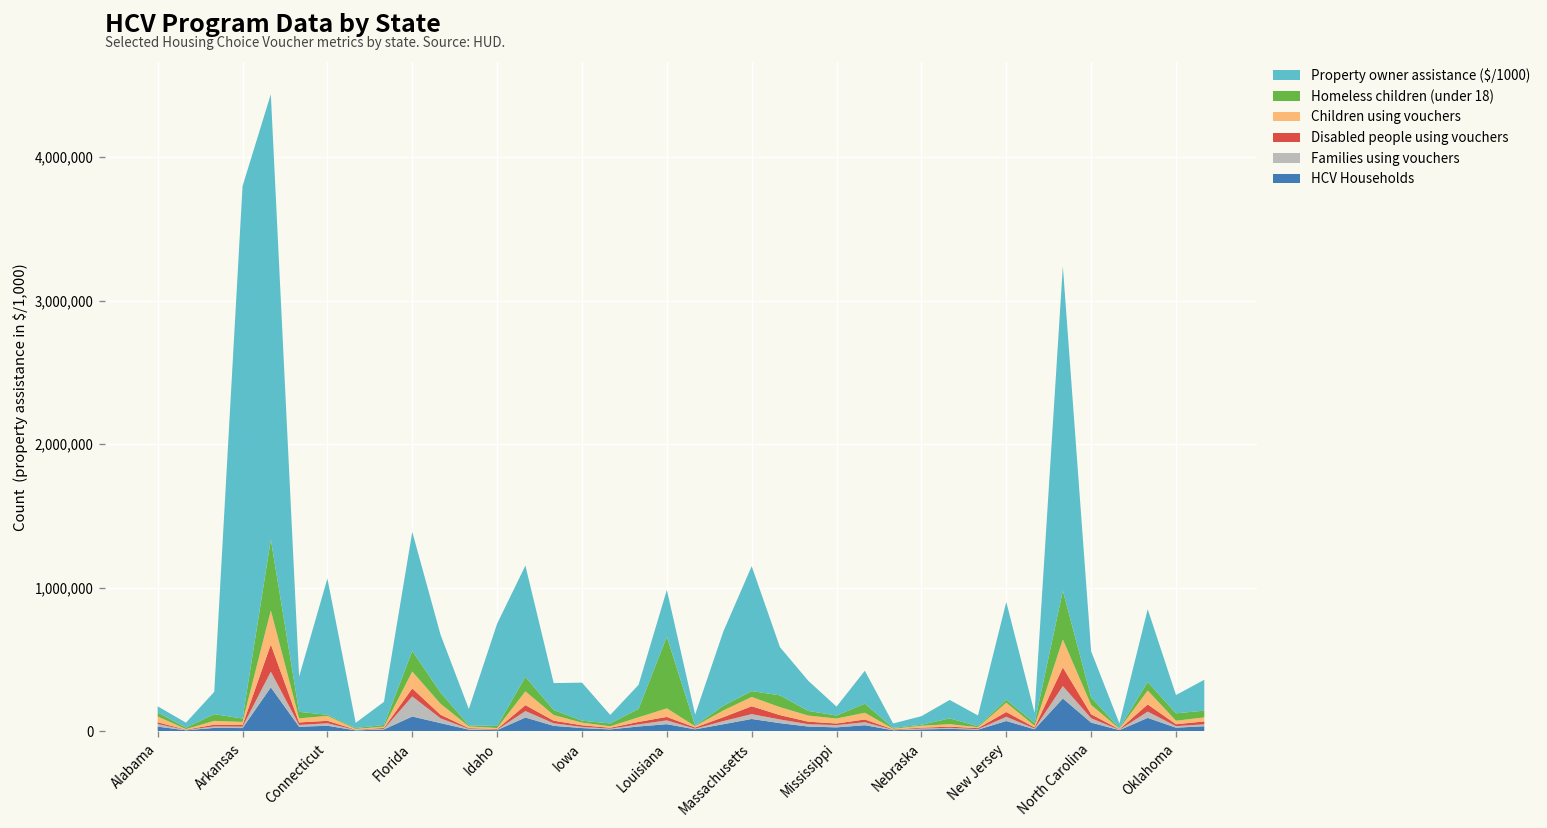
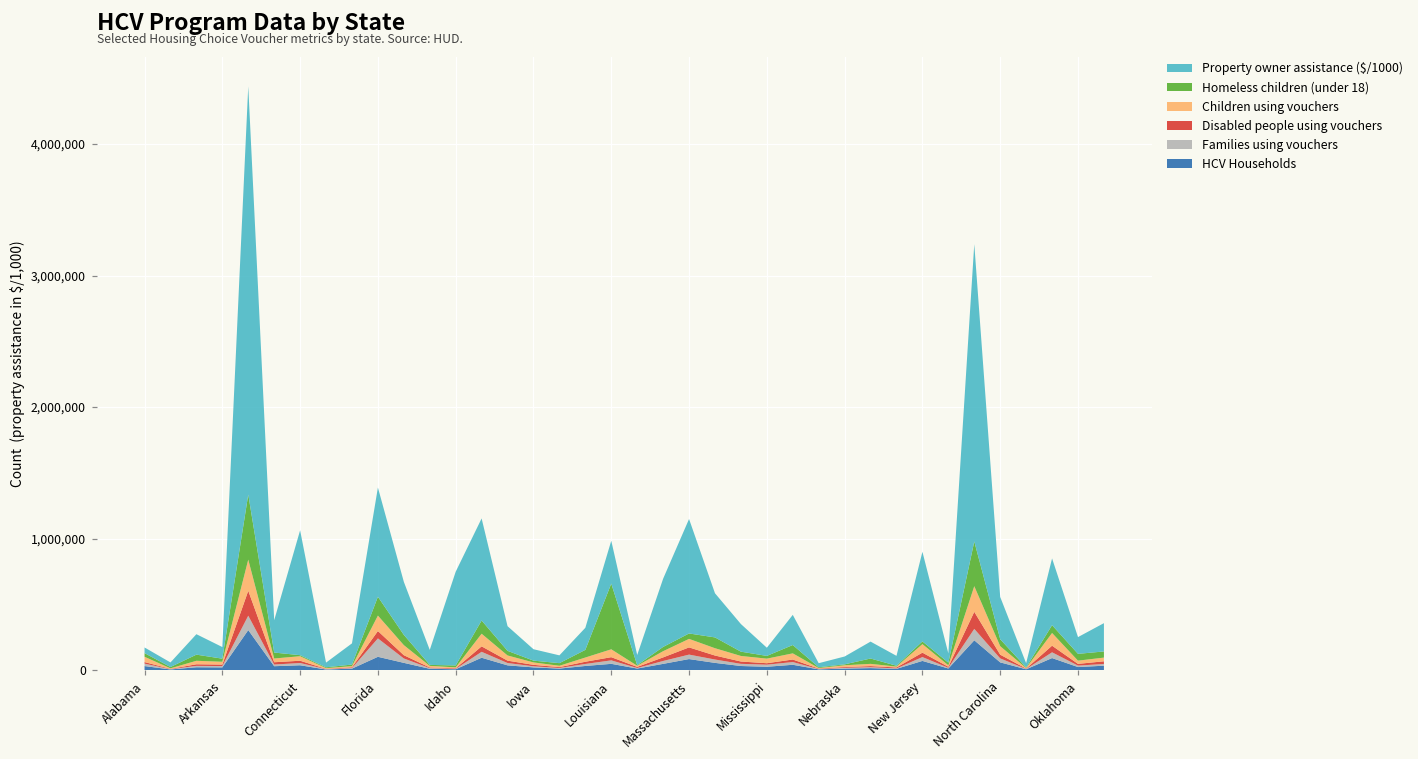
  {
    "HCV Households": {
      "Florida": "100,000",
      "Louisiana": "50,000",
      "Massachusetts": "80,000",
      "New Jersey": "70,000",
      "North Carolina": "60,000"
    },
    "Families using vouchers": {
      "Florida": "140,000",
      "Louisiana": "30,000",
      "Massachusetts": "30,000",
      "New Jersey": "30,000",
      "North Carolina": "30,000"
    },
    "Disabled people using vouchers": {
      "Florida": "60,000",
      "Louisiana": "20,000",
      "Massachusetts": "50,000",
      "New Jersey": "30,000",
      "North Carolina": "30,000"
    },
    "Children using vouchers": {
      "Alabama": "40,000",
      "Arkansas": "20,000",
      "Florida": "120,000",
      "Louisiana": "60,000",
      "Massachusetts": "60,000",
      "North Carolina": "60,000",
      "Oklahoma": "20,000"
    },
    "Homeless children (under 18)": {
      "Alabama": "30,000",
      "Arkansas": "20,000",
      "Florida": "140,000",
      "Louisiana": "500,000",
      "Massachusetts": "40,000",
      "North Carolina": "50,000",
      "Oklahoma": "50,000"
    },
    "Property owner assistance ($/1000)": {
      "Alabama": "40,000",
-     "Arkansas": "3,710,000",
+     "Arkansas": "90,000",
      "Connecticut": "950,000",
      "Florida": "830,000",
      "Idaho": "710,000",
-     "Iowa": "270,000",
+     "Iowa": "90,000",
      "Louisiana": "330,000",
      "Massachusetts": "870,000",
      "Mississippi": "60,000",
      "Nebraska": "60,000",
      "New Jersey": "680,000",
      "North Carolina": "320,000",
      "Oklahoma": "130,000"
    }
  }
